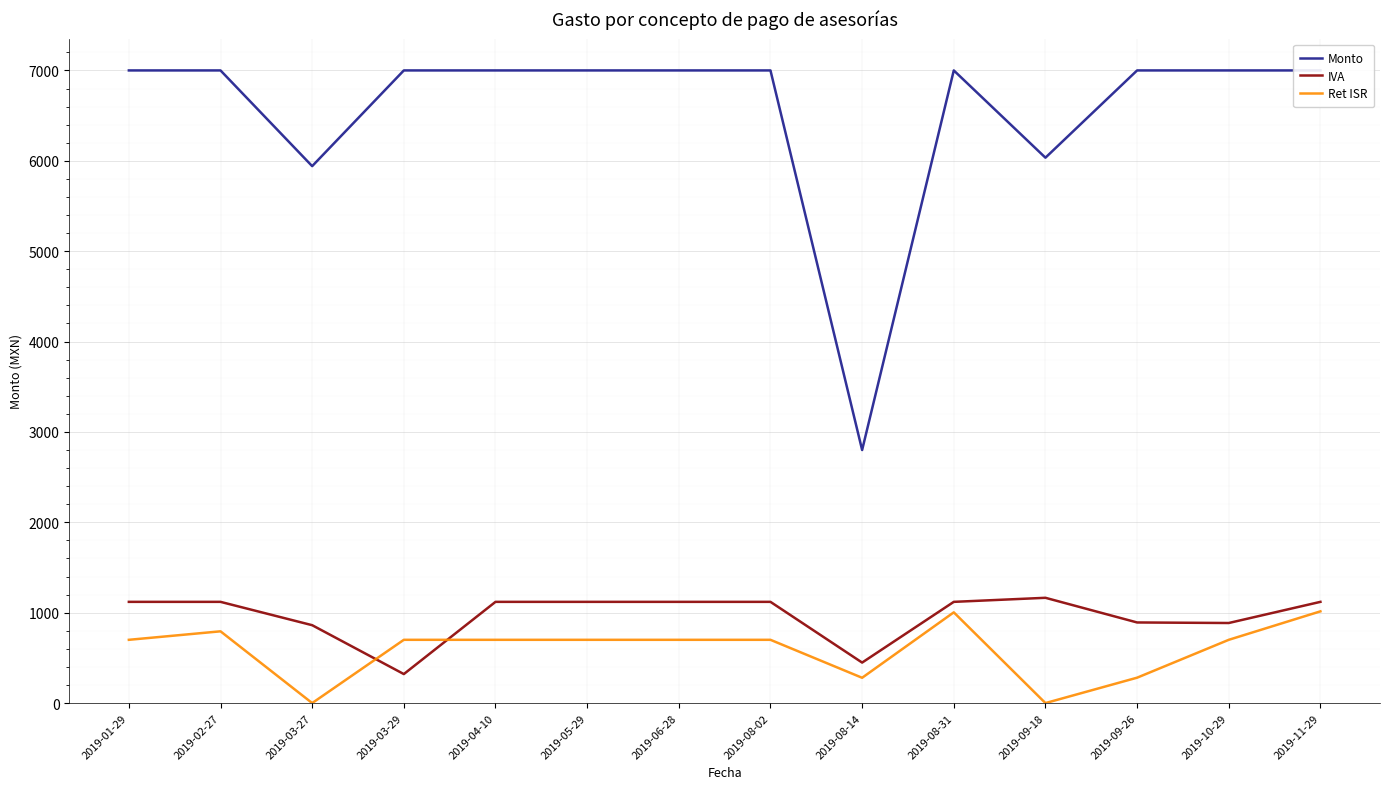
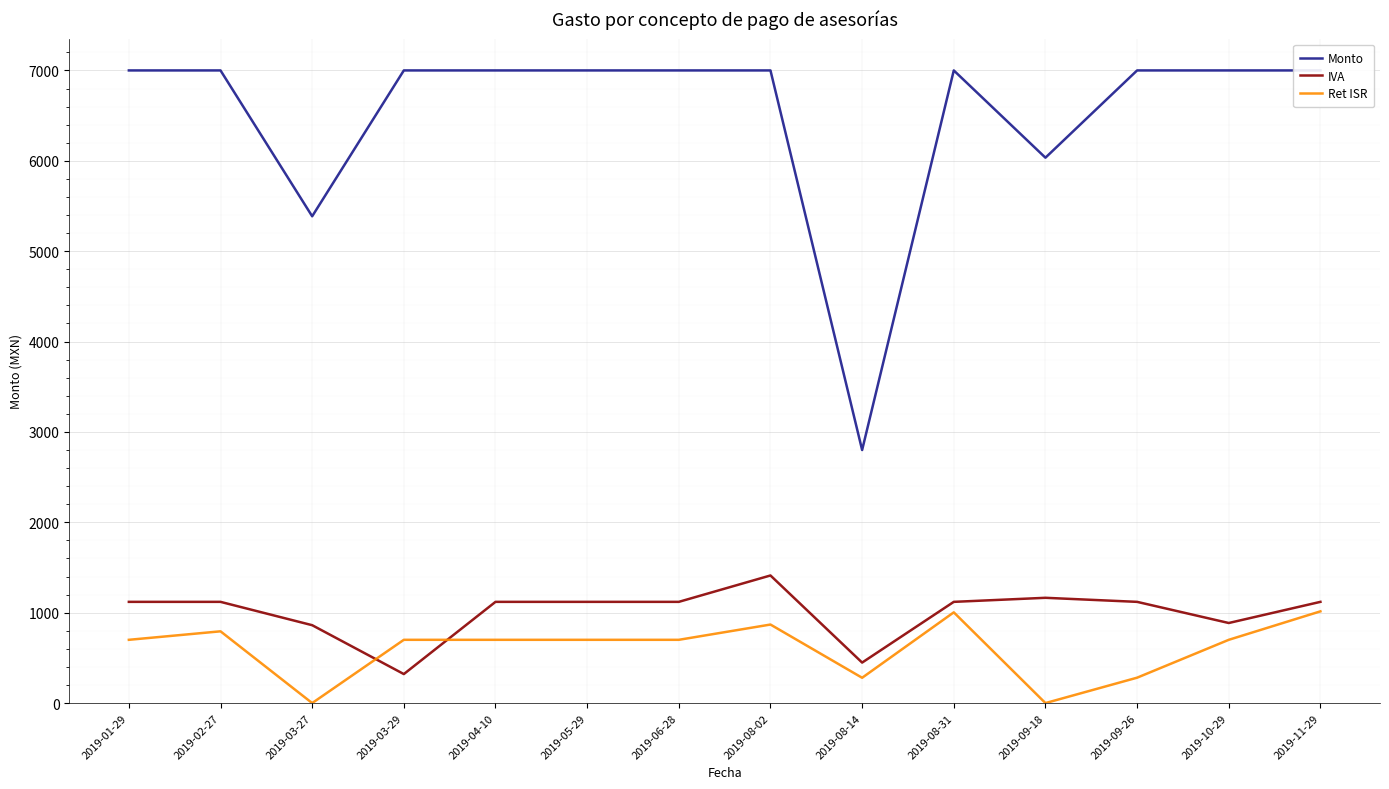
  {
    "Monto": {
      "2019-01-29": 7000,
      "2019-02-27": 7000,
-     "2019-03-27": 5900,
+     "2019-03-27": 5400,
      "2019-03-29": 7000,
      "2019-04-10": 7000,
      "2019-05-29": 7000,
      "2019-06-28": 7000,
      "2019-08-02": 7000,
      "2019-08-14": 2800,
      "2019-08-31": 7000,
      "2019-09-18": 6000,
      "2019-09-26": 7000,
      "2019-10-29": 7000
    },
    "IVA": {
      "2019-01-29": 1100,
      "2019-02-27": 1100,
      "2019-03-27": 900,
      "2019-03-29": 300,
      "2019-04-10": 1100,
      "2019-05-29": 1100,
      "2019-06-28": 1100,
-     "2019-08-02": 1100,
+     "2019-08-02": 1400,
      "2019-08-14": 400,
      "2019-08-31": 1100,
      "2019-09-18": 1200,
-     "2019-09-26": 900,
+     "2019-09-26": 1100,
      "2019-10-29": 900,
      "2019-11-29": 1100
    },
    "Ret ISR": {
      "2019-01-29": 700,
      "2019-02-27": 800,
      "2019-03-27": 0,
      "2019-03-29": 700,
      "2019-04-10": 700,
      "2019-05-29": 700,
      "2019-06-28": 700,
-     "2019-08-02": 700,
+     "2019-08-02": 900,
      "2019-08-14": 300,
      "2019-08-31": 1000,
      "2019-09-18": 0,
      "2019-09-26": 300,
      "2019-10-29": 700,
      "2019-11-29": 1000
    }
  }
